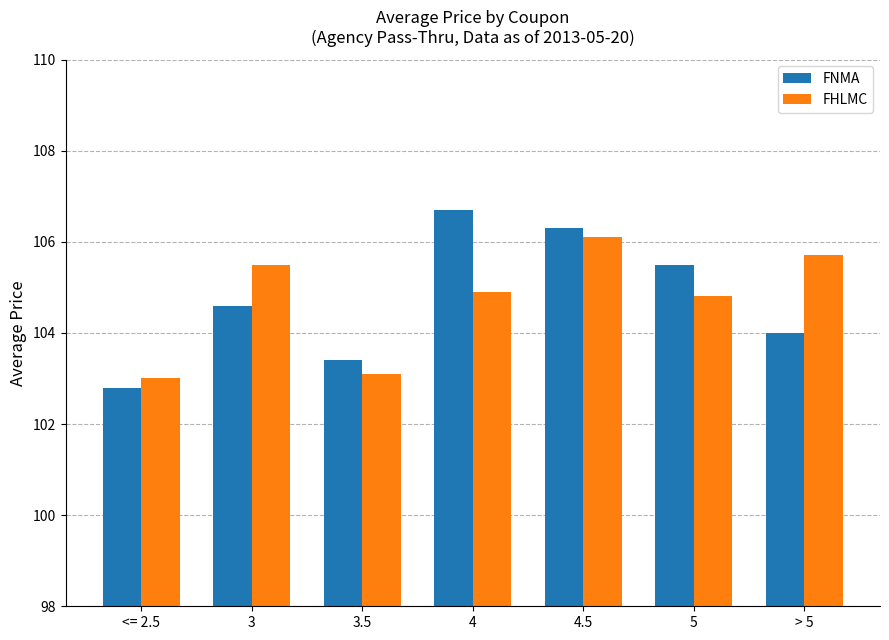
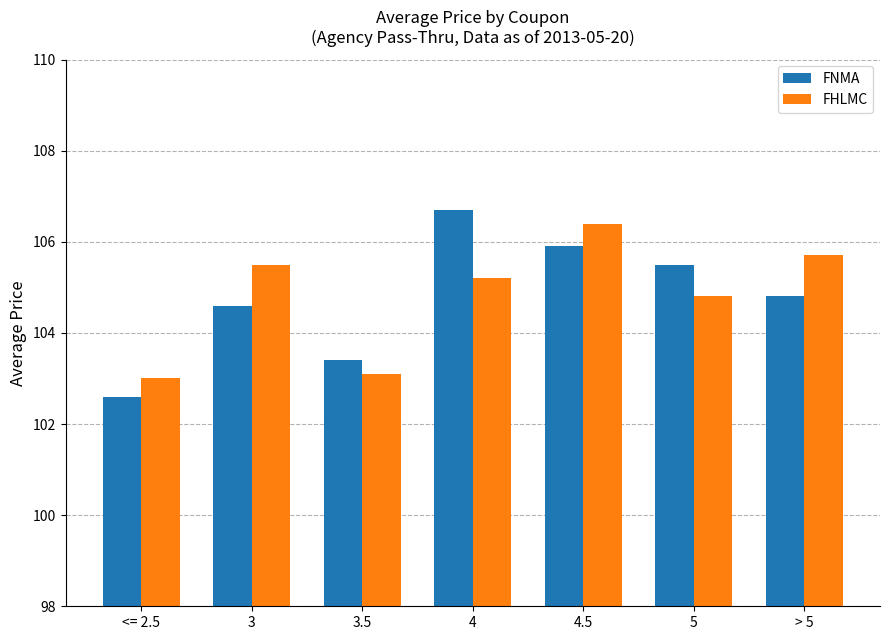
  {
    "FNMA": {
-     "<= 2.5": 102.8,
+     "<= 2.5": 102.6,
      "3": 104.6,
      "3.5": 103.4,
      "4": 106.7,
-     "4.5": 106.3,
+     "4.5": 105.9,
      "5": 105.5,
-     "> 5": 104.0
+     "> 5": 104.8
    },
    "FHLMC": {
      "<= 2.5": 103.0,
      "3": 105.5,
      "3.5": 103.1,
-     "4": 104.9,
-     "4.5": 106.1,
+     "4": 105.2,
+     "4.5": 106.4,
      "5": 104.8,
      "> 5": 105.7
    }
  }
